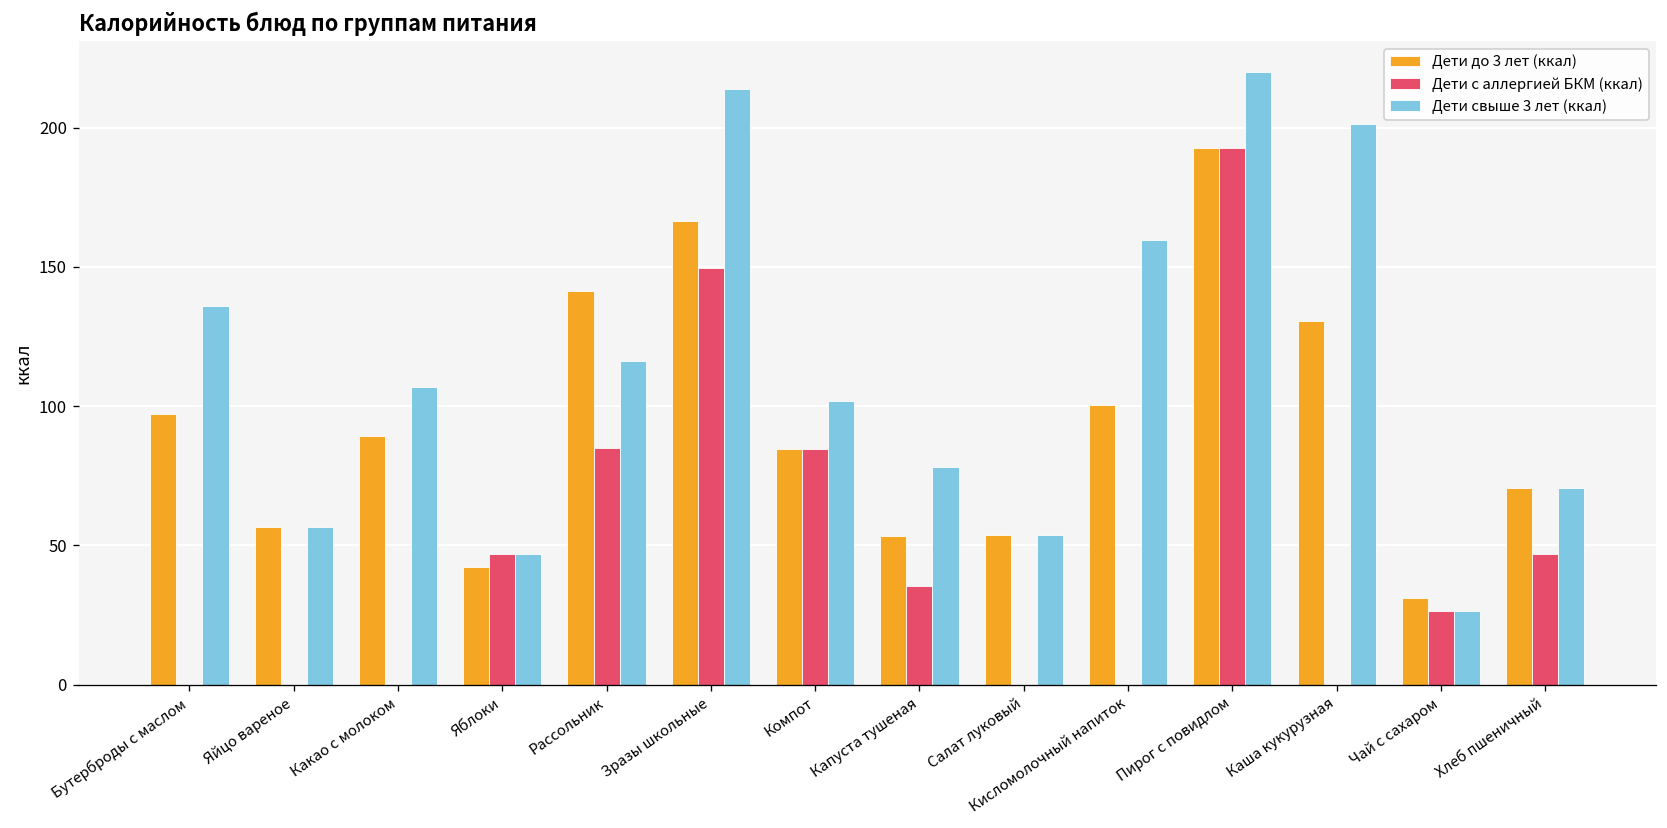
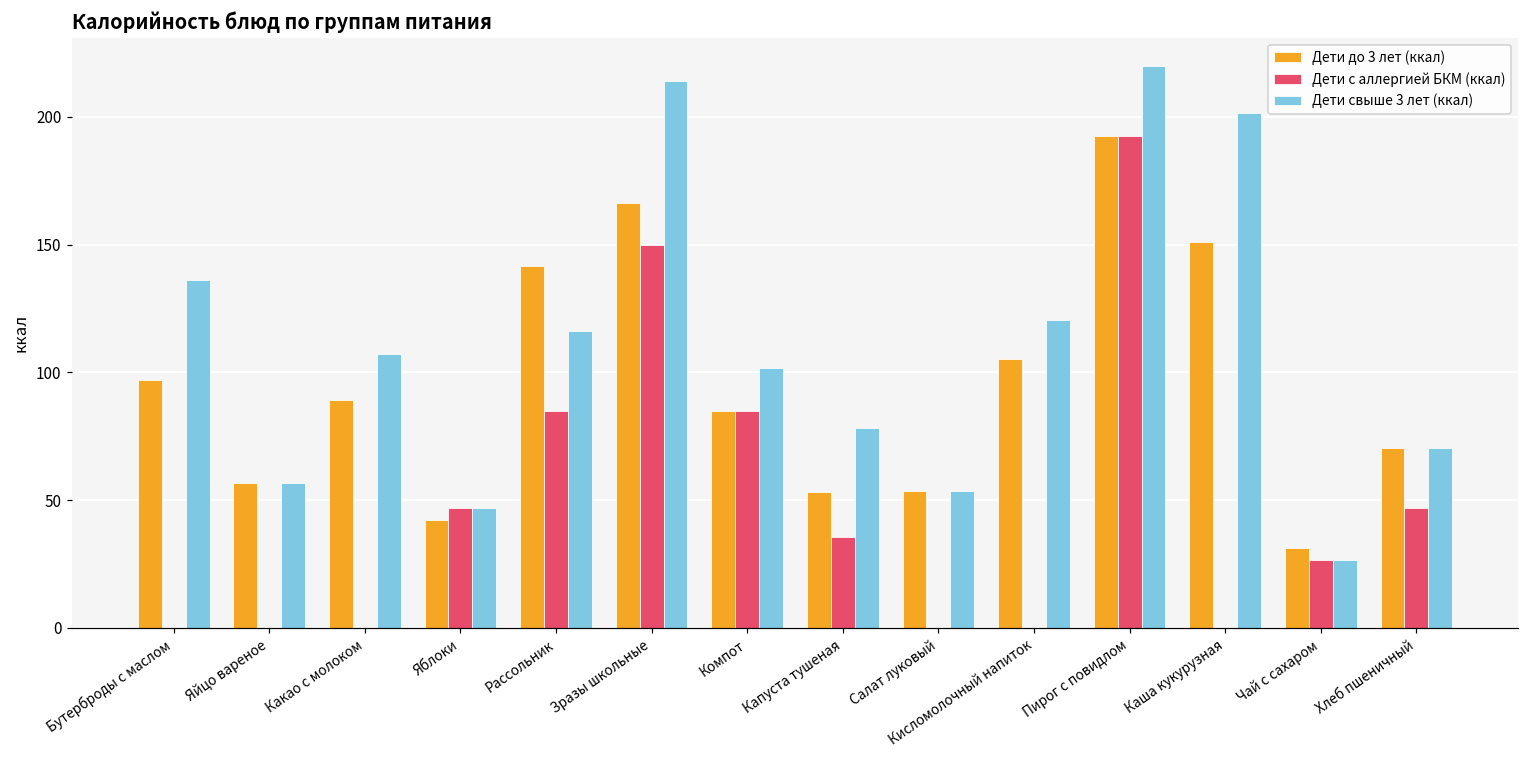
  {
    "Дети до 3 лет (ккал)": {
      "Бутерброды с маслом": 97,
      "Яйцо вареное": 57,
      "Какао с молоком": 89,
      "Яблоки": 42,
      "Рассольник": 142,
      "Зразы школьные": 166,
      "Компот": 85,
      "Капуста тушеная": 53,
      "Салат луковый": 54,
-     "Кисломолочный напиток": 101,
+     "Кисломолочный напиток": 105,
      "Пирог с повидлом": 193,
-     "Каша кукурузная": 131,
+     "Каша кукурузная": 151,
      "Чай с сахаром": 31,
      "Хлеб пшеничный": 71
    },
    "Дети с аллергией БКМ (ккал)": {
      "Бутерброды с маслом": 0,
      "Яйцо вареное": 0,
      "Какао с молоком": 0,
      "Яблоки": 47,
      "Рассольник": 85,
      "Зразы школьные": 150,
      "Компот": 85,
      "Капуста тушеная": 36,
      "Салат луковый": 0,
      "Кисломолочный напиток": 0,
      "Пирог с повидлом": 193,
      "Каша кукурузная": 0,
      "Чай с сахаром": 26,
      "Хлеб пшеничный": 47
    },
    "Дети свыше 3 лет (ккал)": {
      "Бутерброды с маслом": 136,
      "Яйцо вареное": 57,
      "Какао с молоком": 107,
      "Яблоки": 47,
      "Рассольник": 116,
      "Зразы школьные": 214,
      "Компот": 102,
      "Капуста тушеная": 78,
      "Салат луковый": 54,
-     "Кисломолочный напиток": 160,
+     "Кисломолочный напиток": 121,
      "Пирог с повидлом": 220,
      "Каша кукурузная": 201,
      "Чай с сахаром": 26,
      "Хлеб пшеничный": 71
    }
  }
